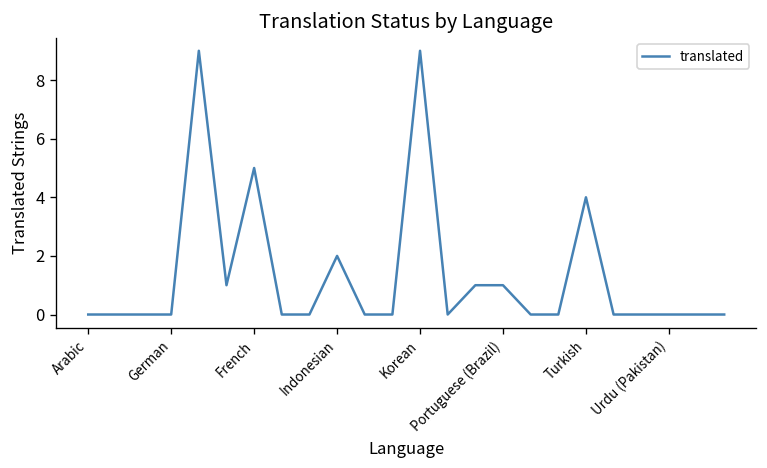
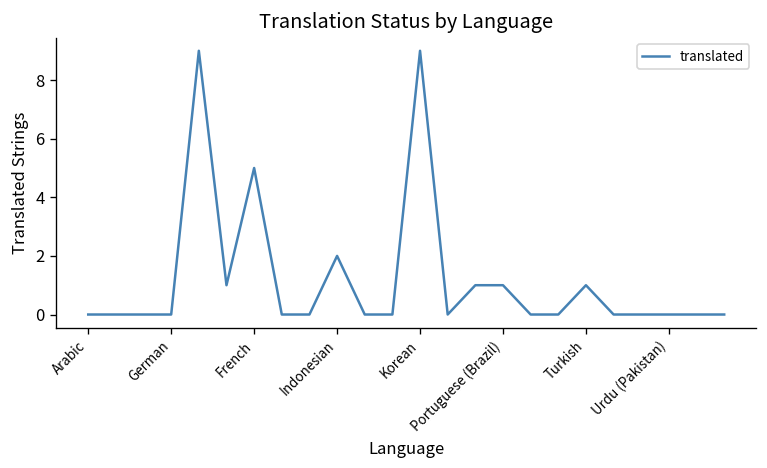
  {
    "Arabic": 0,
    "German": 0,
    "French": 5,
    "Indonesian": 2,
    "Korean": 9,
    "Portuguese (Brazil)": 1,
-   "Turkish": 4,
+   "Turkish": 1,
    "Urdu (Pakistan)": 0
  }
